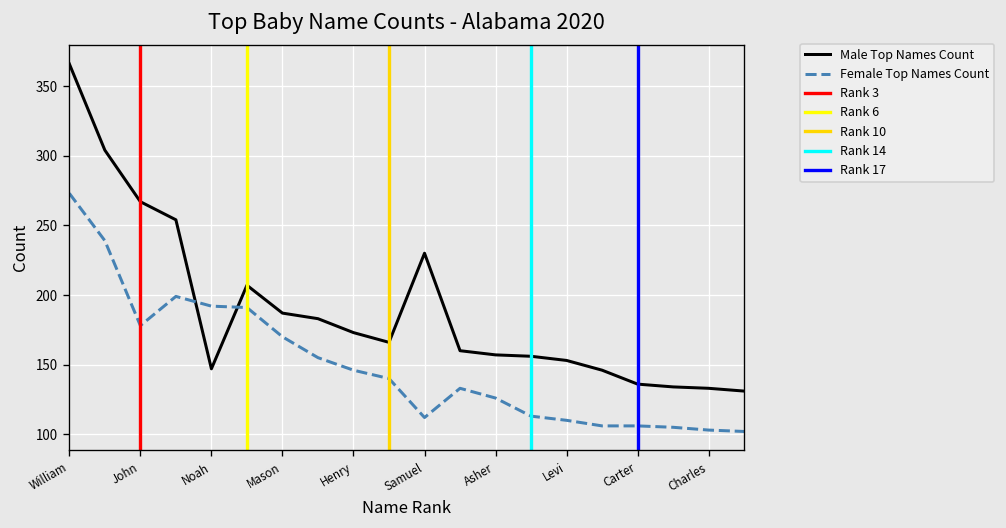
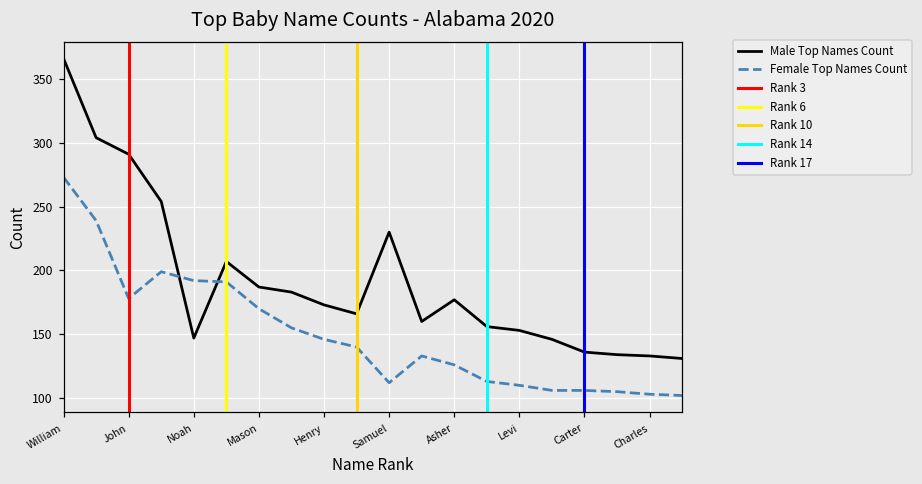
  {
    "Male Top Names Count": {
      "William": 366,
-     "John": 267,
+     "John": 291,
      "Noah": 147,
      "Mason": 187,
      "Henry": 173,
      "Samuel": 230,
-     "Asher": 157,
+     "Asher": 177,
      "Levi": 153,
      "Carter": 136,
      "Charles": 133
    },
    "Female Top Names Count": {
      "William": 273,
      "John": 178,
      "Noah": 192,
      "Mason": 170,
      "Henry": 146,
      "Samuel": 112,
      "Asher": 126,
      "Levi": 110,
      "Carter": 106,
      "Charles": 103
    }
  }
